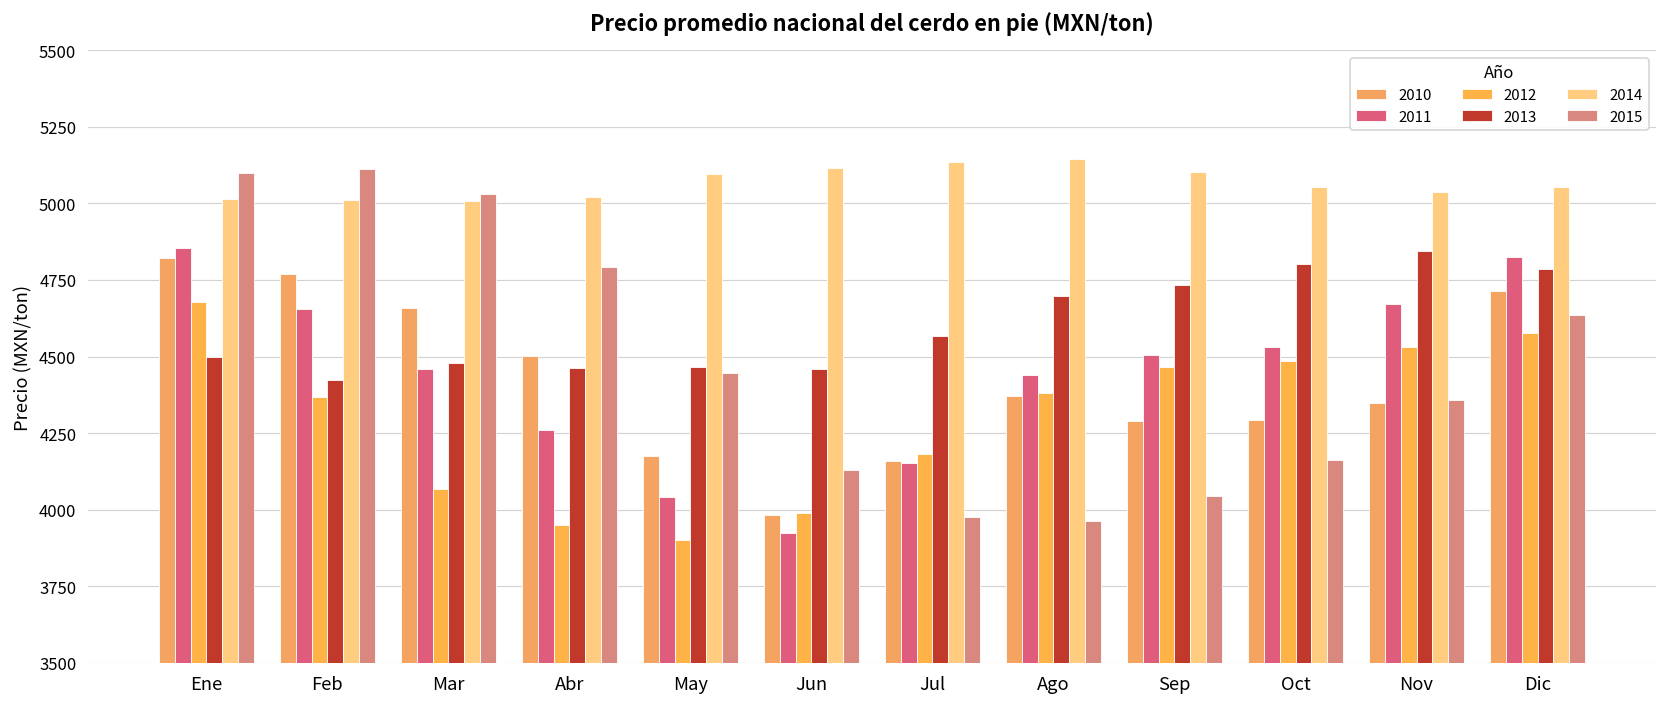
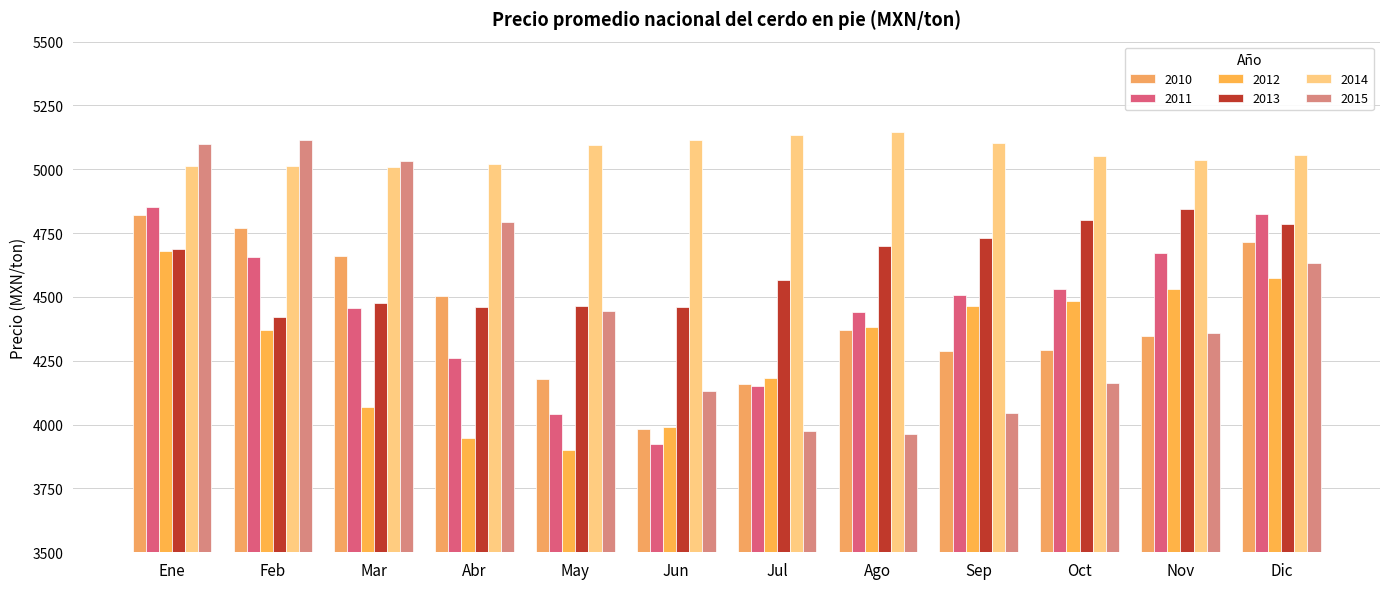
  {
    "2013": {
-     "Ene": 4500,
+     "Ene": 4690,
      "Feb": 4420,
      "Mar": 4480,
      "Abr": 4460,
      "May": 4470,
      "Jun": 4460,
      "Jul": 4570,
      "Ago": 4700,
      "Sep": 4730,
      "Oct": 4800,
      "Nov": 4850,
      "Dic": 4790
    }
  }
